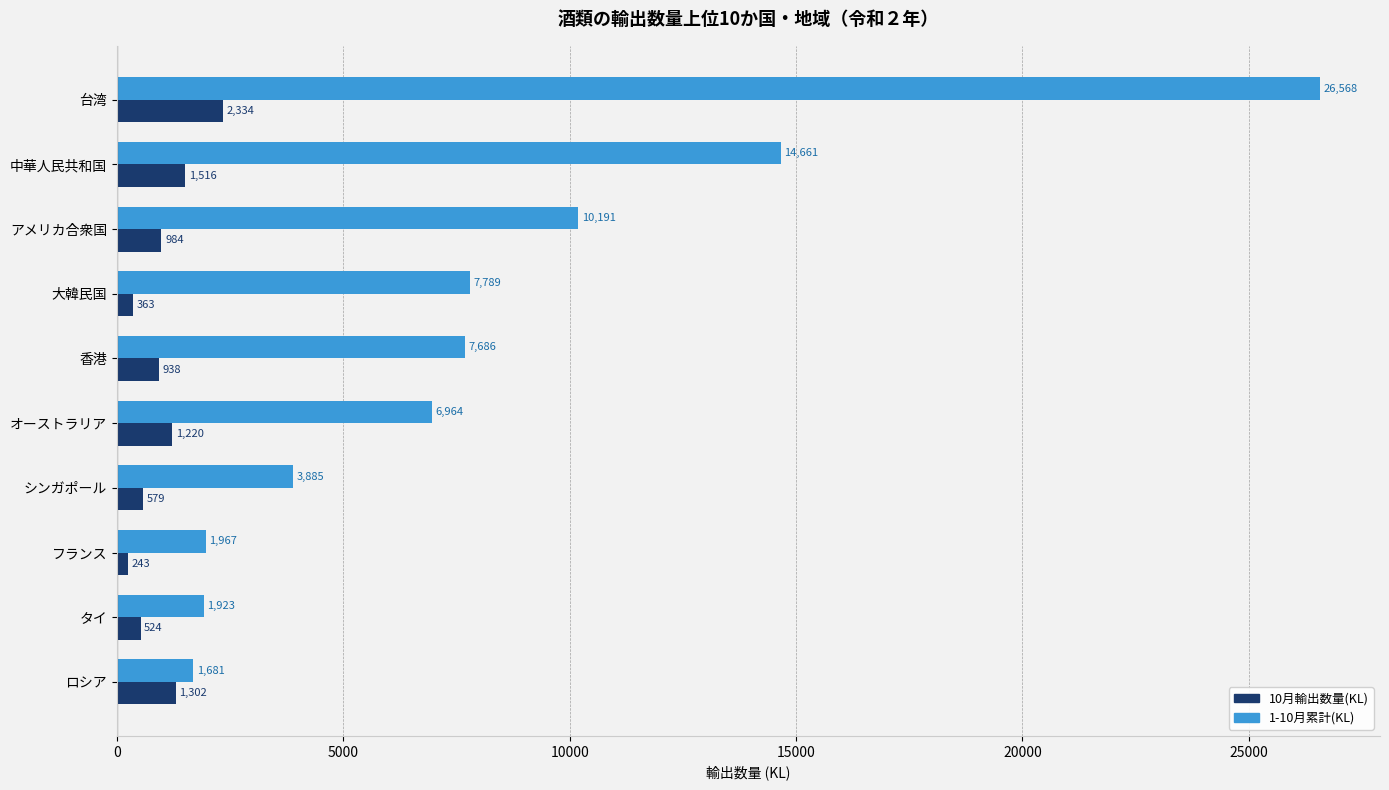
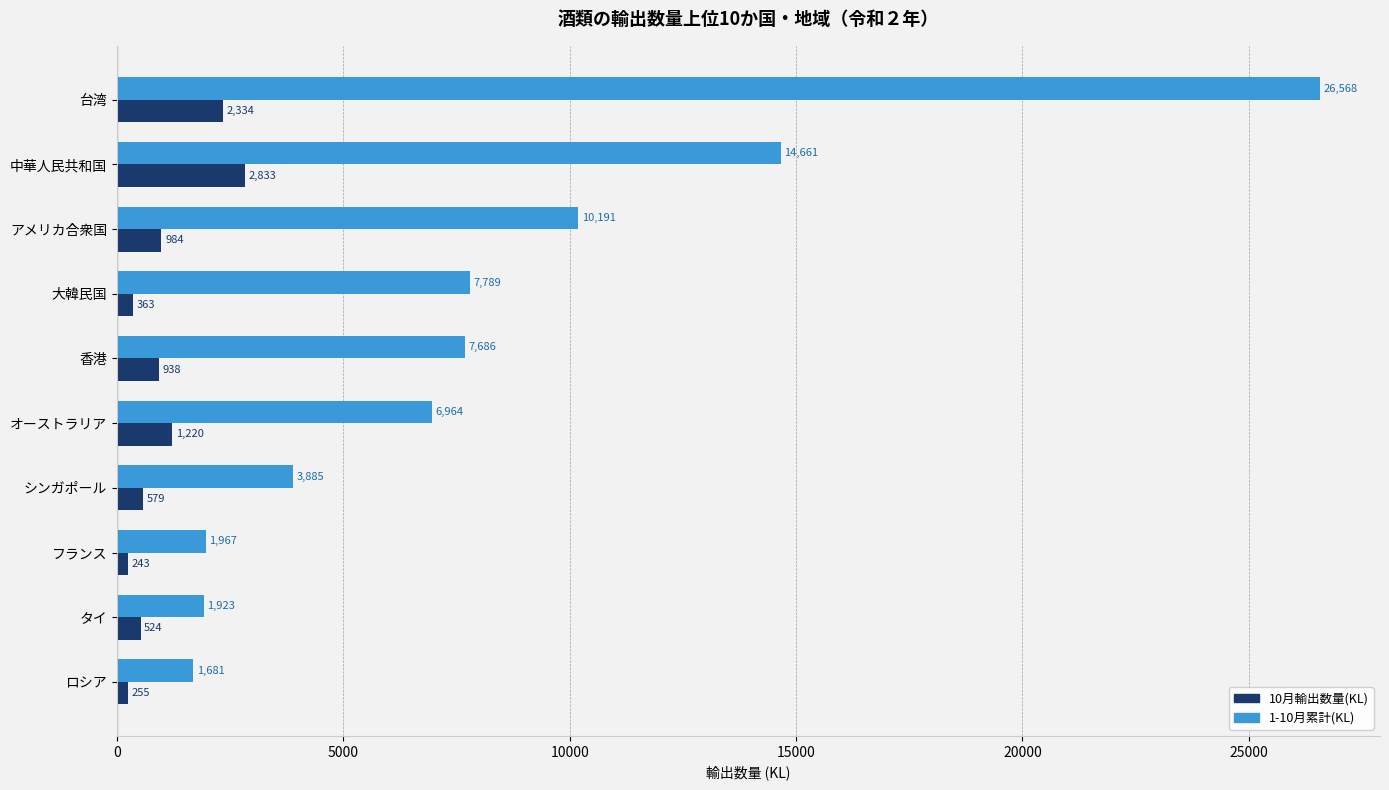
  {
    "10月輸出数量(KL)": {
      "台湾": "2,334",
-     "中華人民共和国": "1,516",
+     "中華人民共和国": "2,833",
      "アメリカ合衆国": "984",
      "大韓民国": "363",
      "香港": "938",
      "オーストラリア": "1,220",
      "シンガポール": "579",
      "フランス": "243",
      "タイ": "524",
-     "ロシア": "1,302"
+     "ロシア": "255"
    },
    "1-10月累計(KL)": {
      "台湾": "26,568",
      "中華人民共和国": "14,661",
      "アメリカ合衆国": "10,191",
      "大韓民国": "7,789",
      "香港": "7,686",
      "オーストラリア": "6,964",
      "シンガポール": "3,885",
      "フランス": "1,967",
      "タイ": "1,923",
      "ロシア": "1,681"
    }
  }
